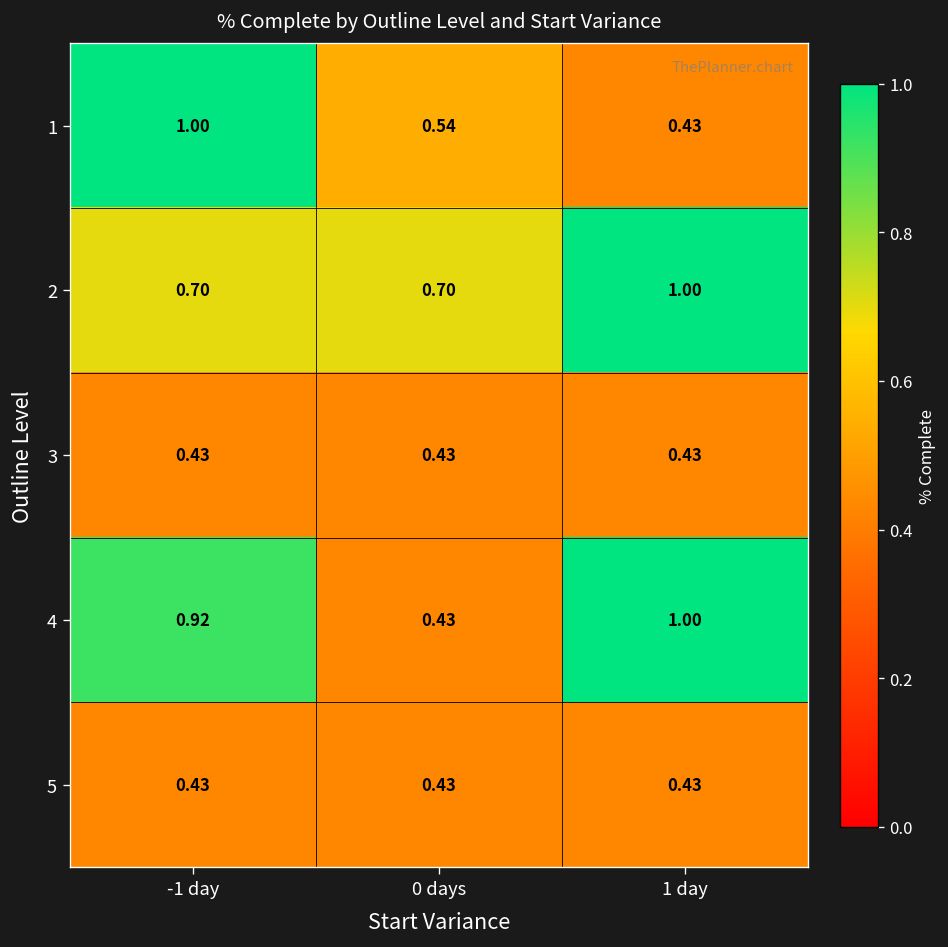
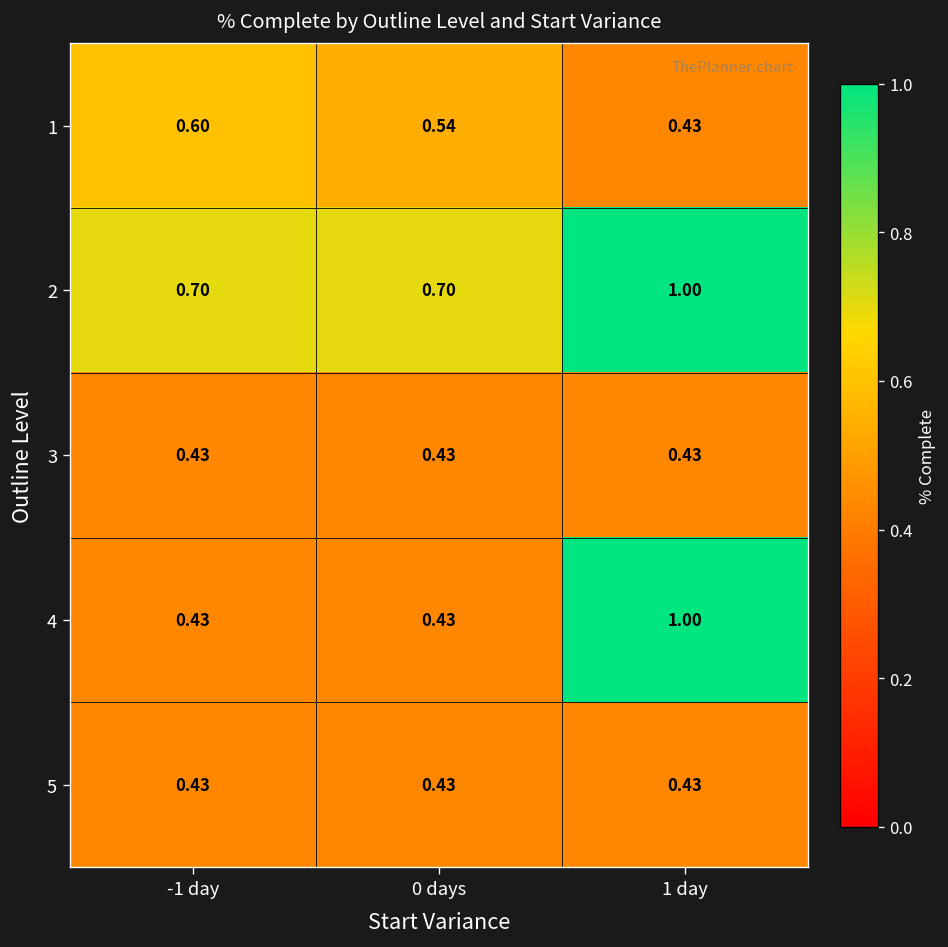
  {
    "1": {
-     "-1 day": 1.00,
+     "-1 day": 0.60,
      "0 days": 0.54
    },
    "2": {
      "-1 day": 0.70,
      "0 days": 0.70,
      "1 day": 1.00
    },
    "3": {
      "-1 day": 0.43,
      "0 days": 0.43,
      "1 day": 0.43
    },
    "4": {
-     "-1 day": 0.92,
+     "-1 day": 0.43,
      "0 days": 0.43,
      "1 day": 1.00
    },
    "5": {
      "-1 day": 0.43,
      "0 days": 0.43,
      "1 day": 0.43
    }
  }
